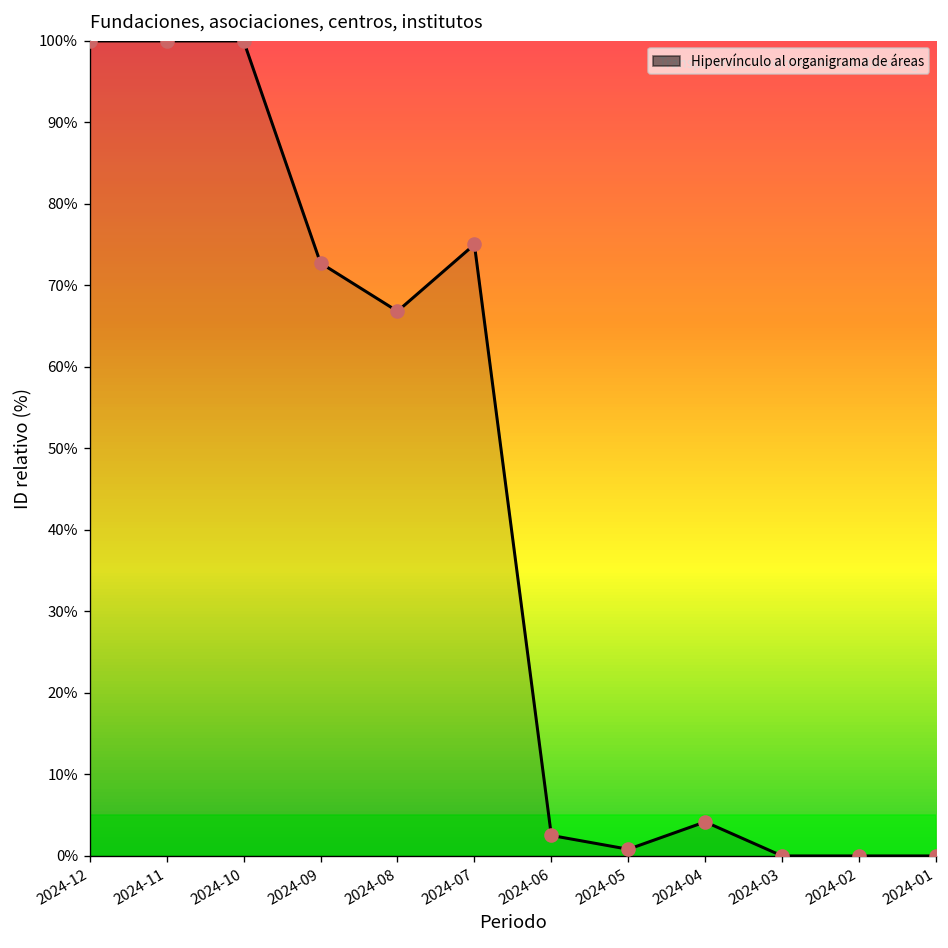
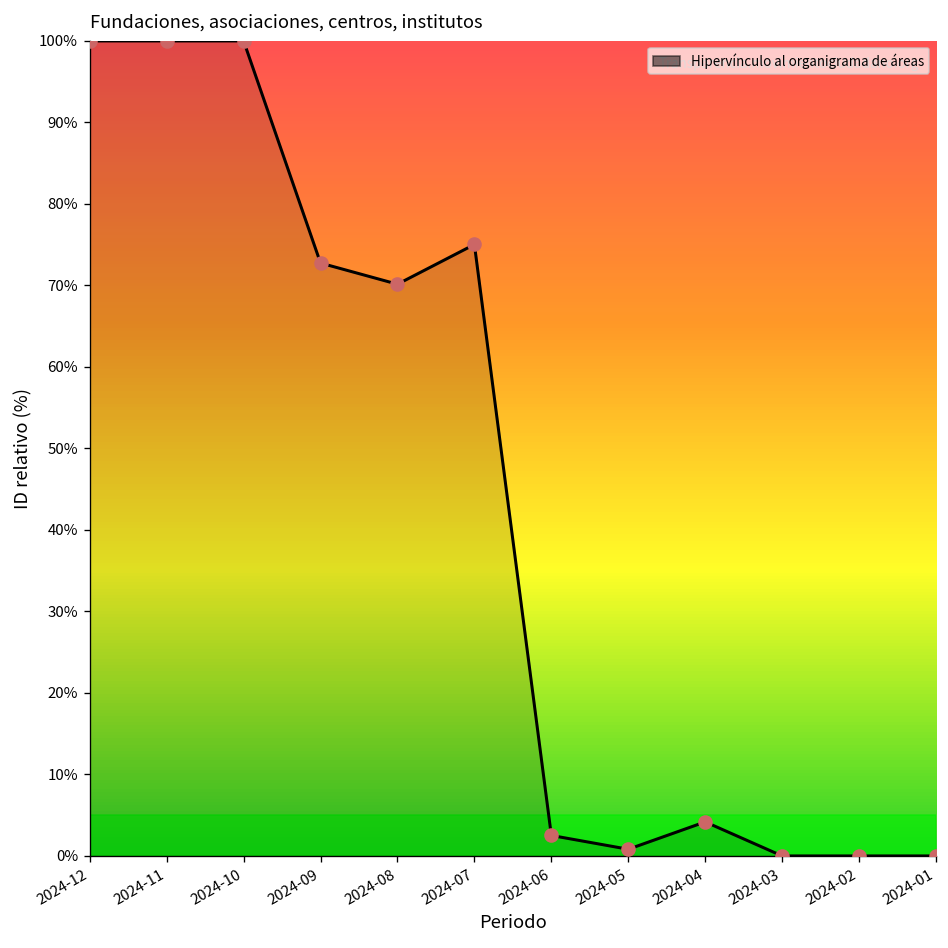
  {
    "2024-12": "100%",
    "2024-11": "100%",
    "2024-10": "100%",
    "2024-09": "73%",
-   "2024-08": "67%",
+   "2024-08": "70%",
    "2024-07": "75%"
  }
